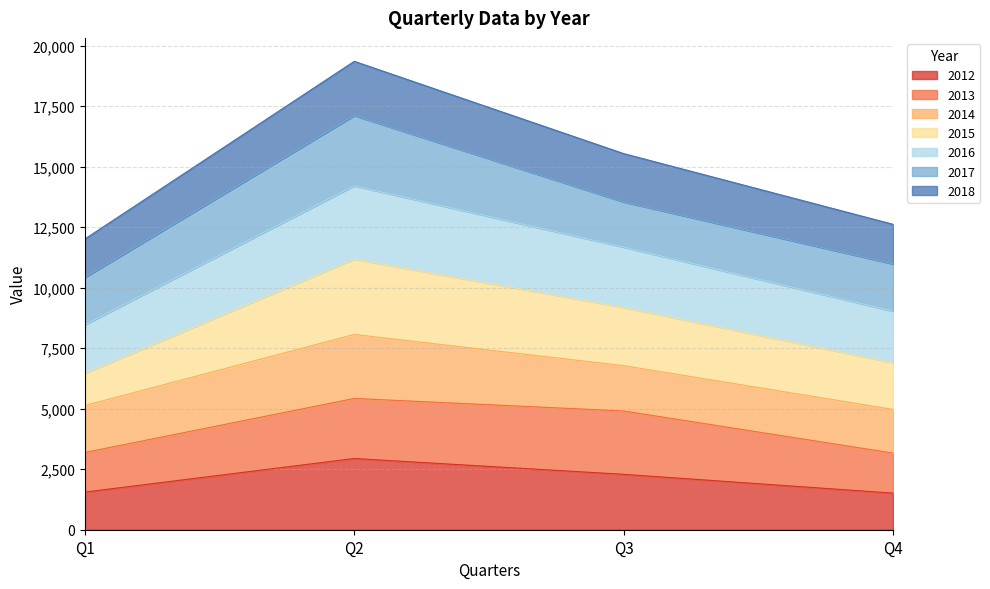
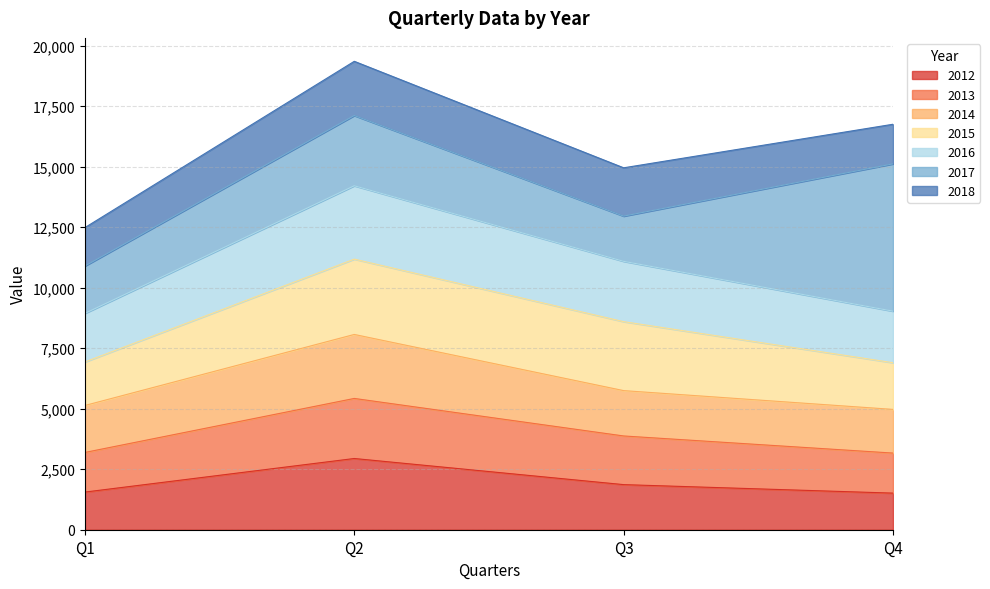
  {
    "2012": {
      "Q1": "1,600",
      "Q2": "2,900",
-     "Q3": "2,300",
+     "Q3": "1,900",
      "Q4": "1,500"
    },
    "2013": {
      "Q1": "1,600",
      "Q2": "2,500",
-     "Q3": "2,600",
+     "Q3": "2,000",
      "Q4": "1,700"
    },
    "2014": {
      "Q1": "1,900",
      "Q2": "2,600",
      "Q3": "1,900",
      "Q4": "1,800"
    },
    "2015": {
-     "Q1": "1,300",
+     "Q1": "1,800",
      "Q2": "3,100",
-     "Q3": "2,400",
+     "Q3": "2,800",
      "Q4": "1,900"
    },
    "2016": {
      "Q1": "2,000",
      "Q2": "3,000",
      "Q3": "2,500",
      "Q4": "2,100"
    },
    "2017": {
      "Q1": "2,000",
      "Q2": "2,900",
      "Q3": "1,900",
-     "Q4": "2,000"
+     "Q4": "6,100"
    },
    "2018": {
      "Q1": "1,600",
      "Q2": "2,200",
      "Q3": "2,000",
      "Q4": "1,600"
    }
  }
